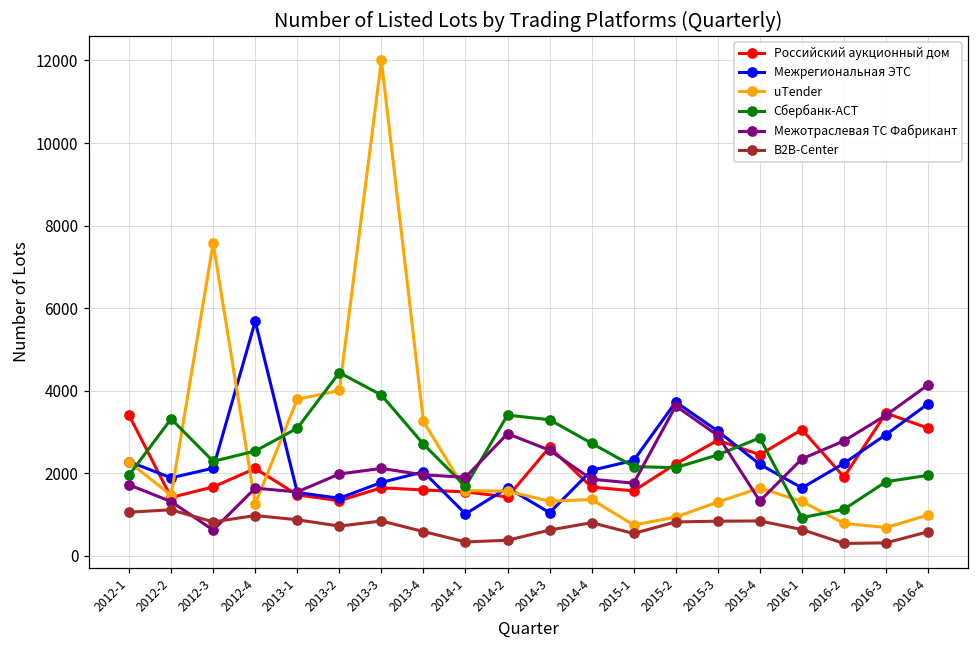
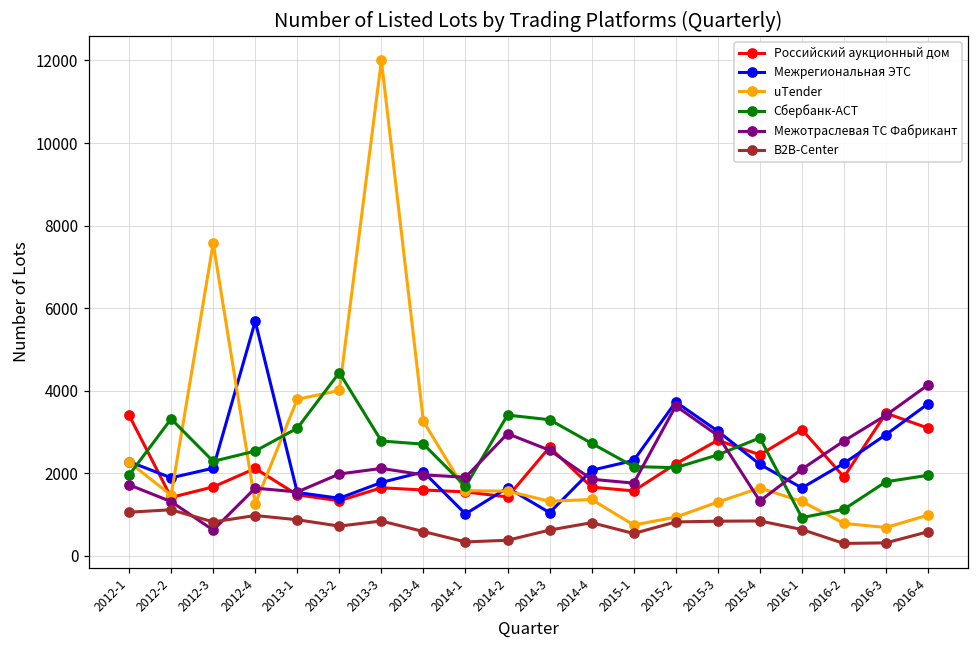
  {
    "Российский аукционный дом": {
      "2012-1": 3400,
      "2012-3": 1700,
      "2012-4": 2100,
      "2013-3": 1600,
      "2013-4": 1600,
      "2014-2": 1400,
      "2014-3": 2600,
      "2014-4": 1700,
      "2015-1": 1600,
      "2015-2": 2200,
      "2015-3": 2800,
      "2015-4": 2400,
      "2016-1": 3100,
      "2016-2": 1900,
      "2016-4": 3100
    },
    "Межрегиональная ЭТС": {
      "2012-2": 1900,
      "2012-3": 2100,
      "2012-4": 5700,
      "2013-3": 1800,
      "2013-4": 2000,
      "2014-1": 1000,
      "2014-2": 1600,
      "2014-3": 1000,
      "2014-4": 2100,
      "2015-1": 2300,
      "2015-2": 3700,
      "2015-3": 3000,
      "2015-4": 2200,
      "2016-1": 1600,
      "2016-2": 2200,
      "2016-3": 2900,
      "2016-4": 3700
    },
    "uTender": {
      "2012-3": 7600,
      "2012-4": 1300,
      "2013-1": 3800,
      "2013-2": 4000,
      "2013-3": 12000,
      "2013-4": 3300,
      "2014-2": 1600,
      "2014-3": 1300,
      "2014-4": 1400,
      "2015-1": 700,
      "2015-2": 900,
      "2015-3": 1300,
      "2015-4": 1600,
      "2016-1": 1300,
      "2016-2": 800,
      "2016-3": 700,
      "2016-4": 1000
    },
    "Сбербанк-АСТ": {
      "2012-1": 2000,
      "2012-2": 3300,
      "2012-3": 2300,
      "2012-4": 2500,
      "2013-1": 3100,
      "2013-2": 4400,
-     "2013-3": 3900,
+     "2013-3": 2800,
      "2013-4": 2700,
      "2014-1": 1700,
      "2014-2": 3400,
      "2014-3": 3300,
      "2014-4": 2700,
      "2015-1": 2200,
      "2015-2": 2100,
      "2015-3": 2400,
      "2015-4": 2900,
      "2016-1": 900,
      "2016-2": 1100,
      "2016-3": 1800,
      "2016-4": 1900
    },
    "Межотраслевая ТС Фабрикант": {
      "2012-1": 1700,
      "2012-2": 1300,
      "2012-3": 600,
      "2012-4": 1600,
      "2013-2": 2000,
      "2013-3": 2100,
      "2013-4": 2000,
      "2014-1": 1900,
      "2014-2": 3000,
      "2014-3": 2600,
      "2014-4": 1900,
      "2015-1": 1800,
      "2015-2": 3600,
      "2015-3": 2900,
      "2015-4": 1300,
-     "2016-1": 2300,
+     "2016-1": 2100,
      "2016-2": 2800,
      "2016-4": 4100
    },
    "B2B-Center": {
      "2012-1": 1100,
      "2012-2": 1100,
      "2012-3": 800,
      "2012-4": 1000,
      "2013-1": 900,
      "2013-2": 700,
      "2013-3": 800,
      "2013-4": 600,
      "2014-1": 300,
      "2014-2": 400,
      "2014-3": 600,
      "2014-4": 800,
      "2015-1": 500,
      "2015-2": 800,
      "2015-3": 800,
      "2015-4": 800,
      "2016-1": 600,
      "2016-2": 300,
      "2016-3": 300,
      "2016-4": 600
    }
  }
